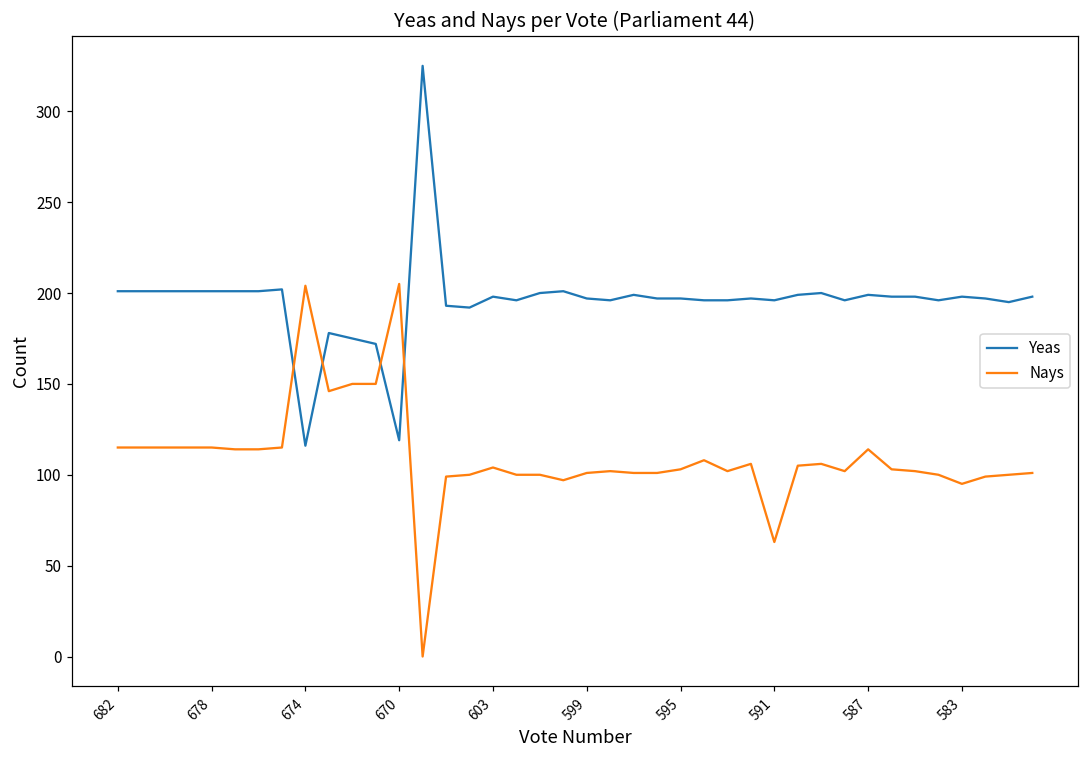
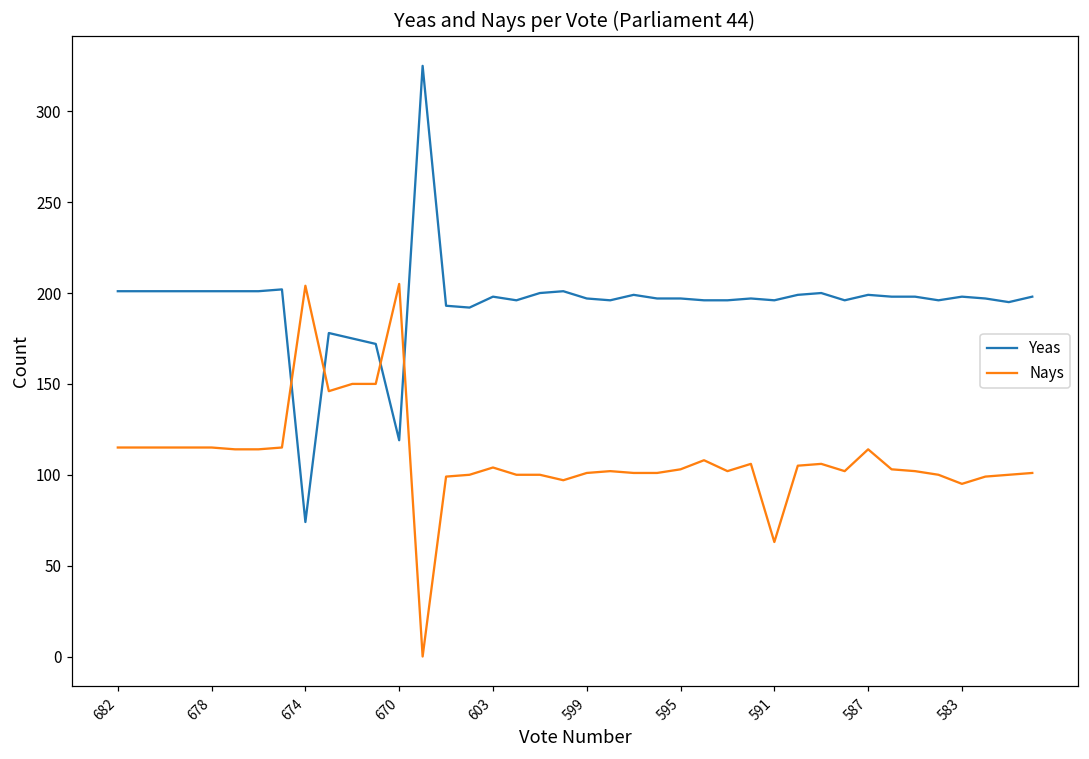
  {
    "Yeas": {
      "682": 201,
      "678": 201,
-     "674": 116,
+     "674": 74,
      "670": 119,
      "603": 198,
      "599": 197,
      "595": 197,
      "591": 196,
      "587": 199,
      "583": 198
    },
    "Nays": {
      "682": 115,
      "678": 115,
      "674": 204,
      "670": 205,
      "603": 104,
      "599": 101,
      "595": 103,
      "591": 63,
      "587": 114,
      "583": 95
    }
  }
